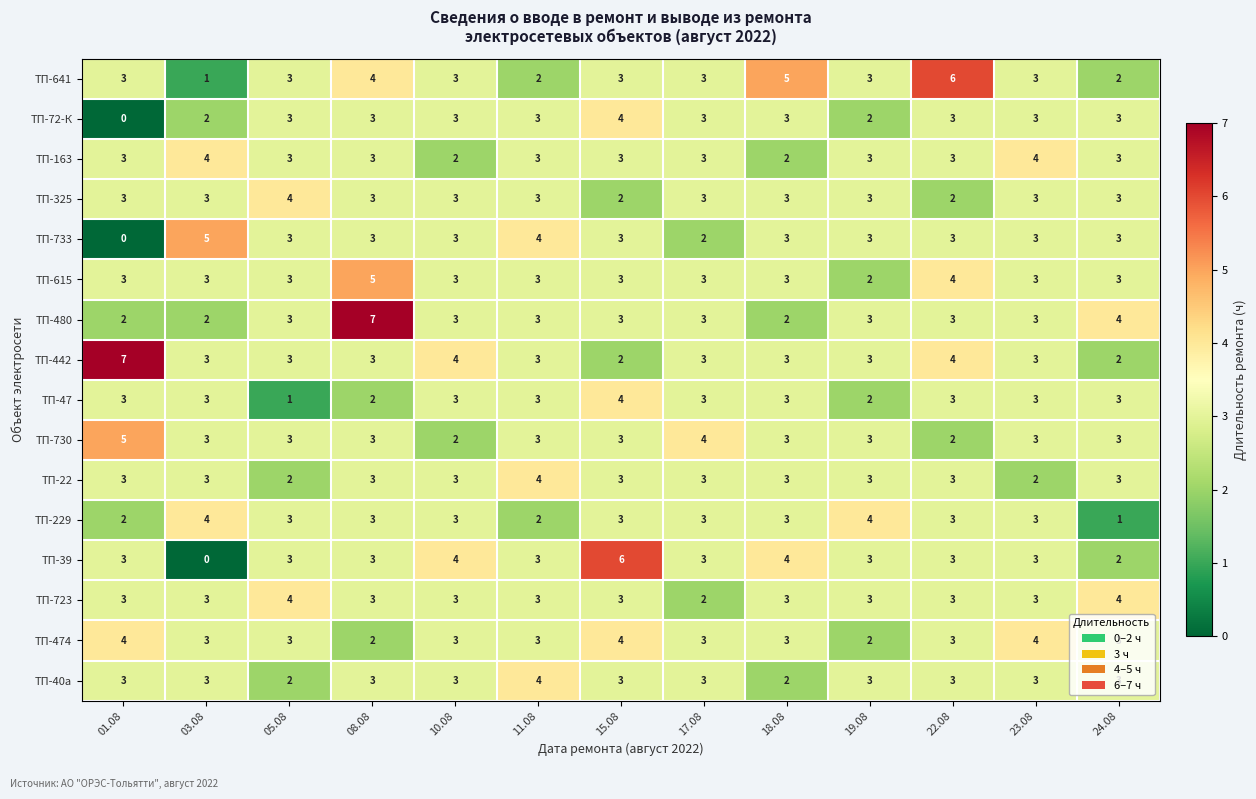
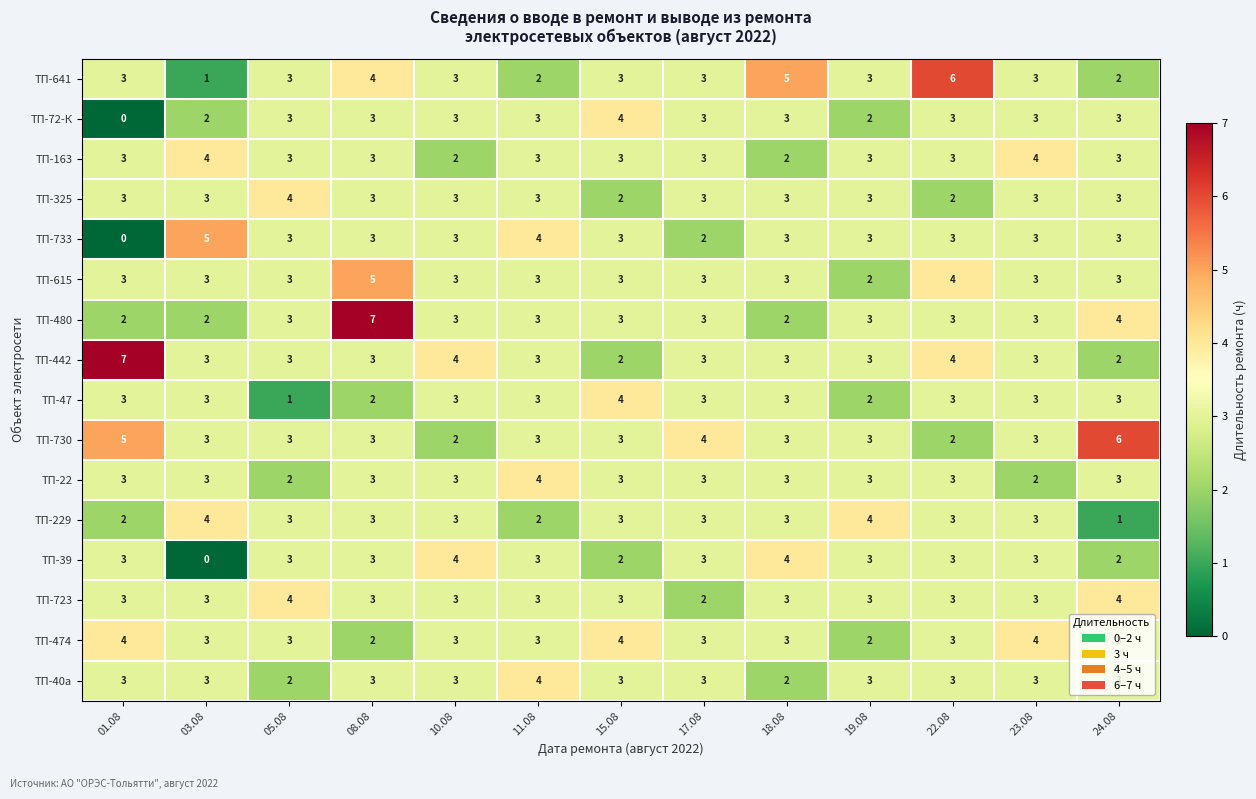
  {
    "ТП-730": {
      "01.08": 5,
      "03.08": 3,
      "05.08": 3,
      "08.08": 3,
      "10.08": 2,
      "11.08": 3,
      "15.08": 3,
      "17.08": 4,
      "18.08": 3,
      "19.08": 3,
      "22.08": 2,
      "23.08": 3,
-     "24.08": 3
+     "24.08": 6
    },
    "ТП-39": {
      "01.08": 3,
      "03.08": 0,
      "05.08": 3,
      "08.08": 3,
      "10.08": 4,
      "11.08": 3,
-     "15.08": 6,
+     "15.08": 2,
      "17.08": 3,
      "18.08": 4,
      "19.08": 3,
      "22.08": 3,
      "23.08": 3,
      "24.08": 2
    }
  }
